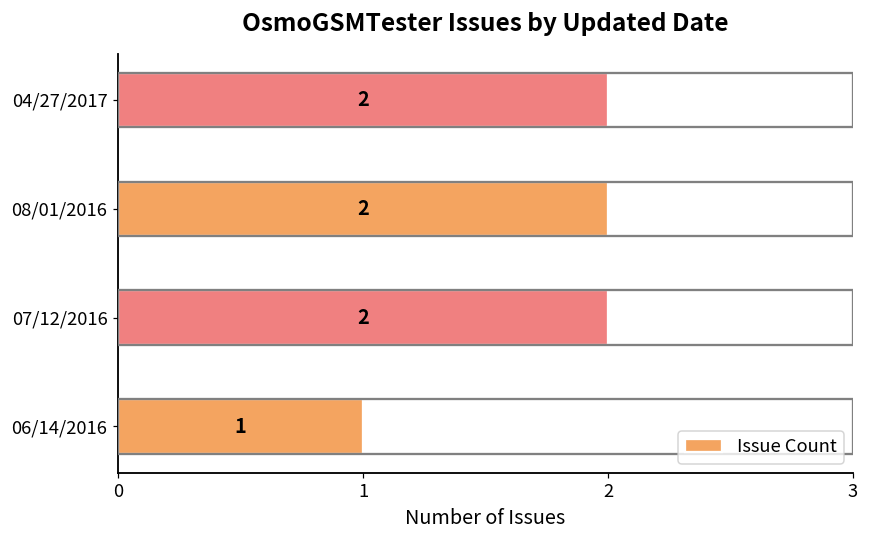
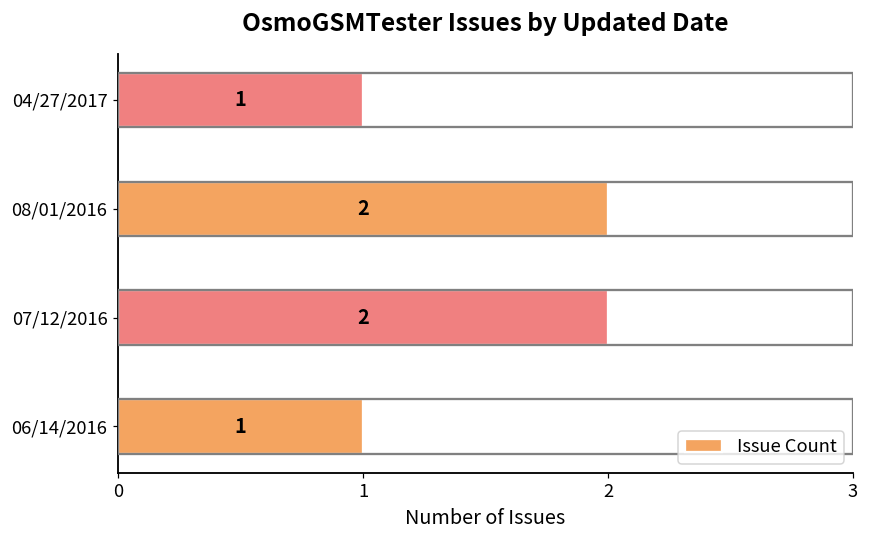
  {
-   "04/27/2017": 2,
+   "04/27/2017": 1,
    "08/01/2016": 2,
    "07/12/2016": 2,
    "06/14/2016": 1
  }
